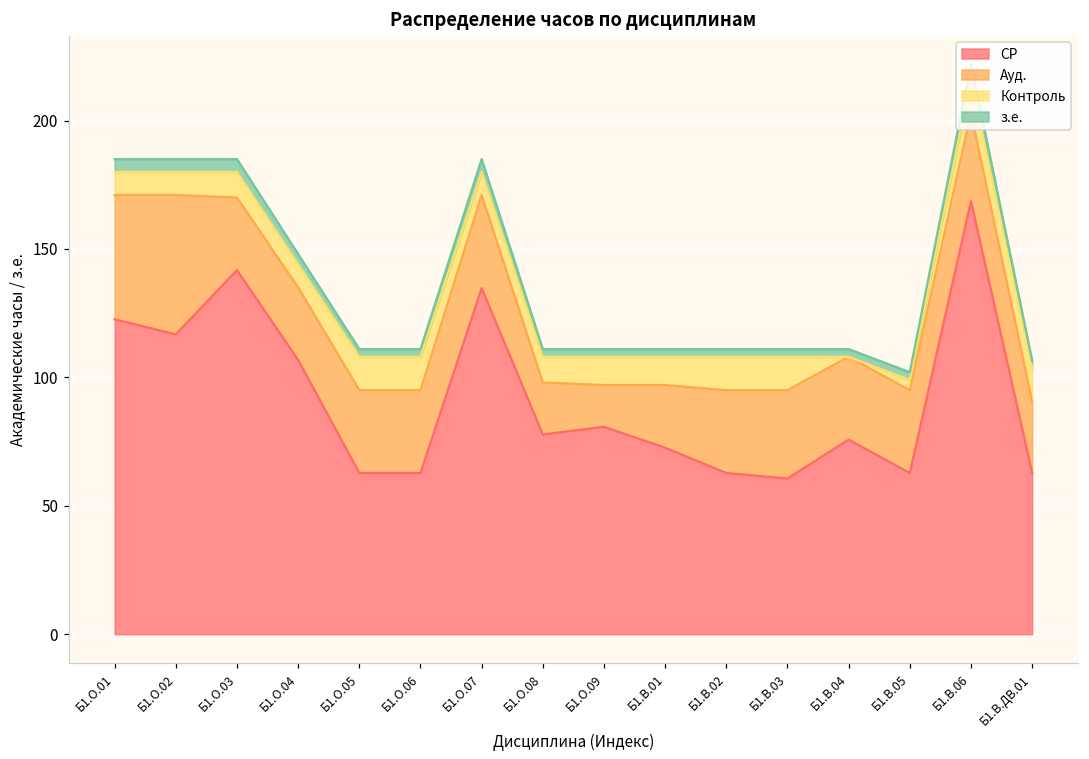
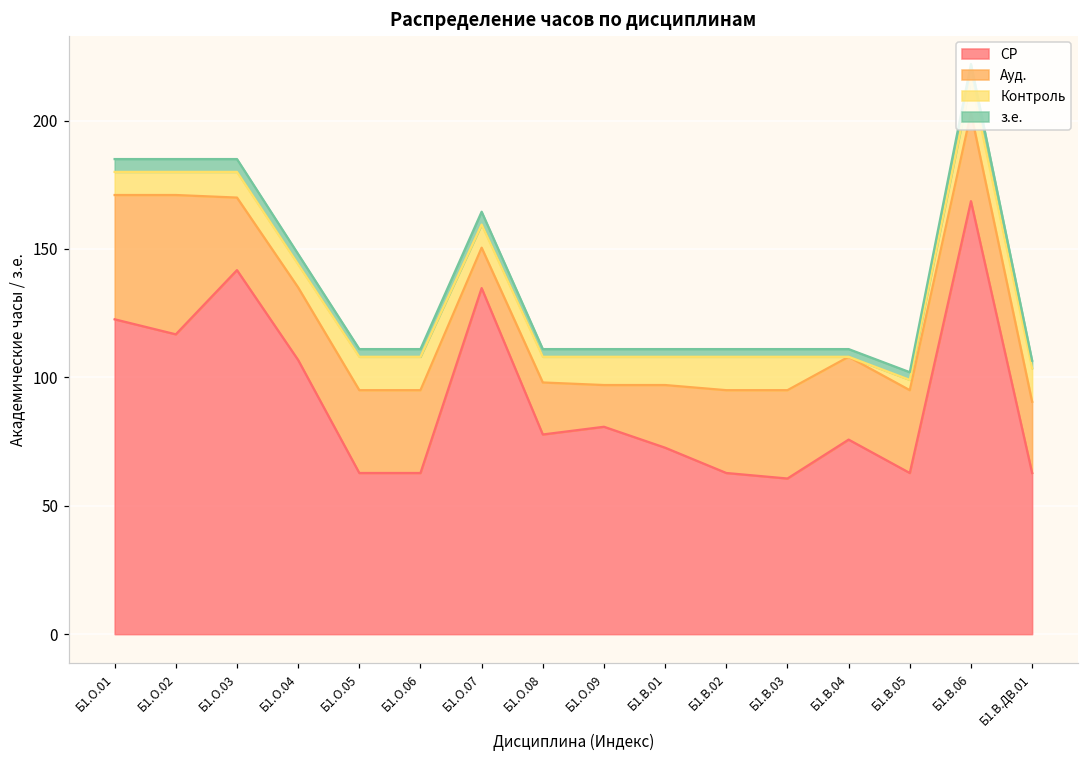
  {
    "СР": {
      "Б1.О.01": 123,
      "Б1.О.02": 117,
      "Б1.О.03": 142,
      "Б1.О.04": 107,
      "Б1.О.05": 63,
      "Б1.О.06": 63,
      "Б1.О.07": 135,
      "Б1.О.08": 78,
      "Б1.О.09": 81,
      "Б1.В.01": 73,
      "Б1.В.02": 63,
      "Б1.В.03": 61,
      "Б1.В.04": 76,
      "Б1.В.05": 63,
      "Б1.В.06": 169,
      "Б1.В.ДВ.01": 63
    },
    "Ауд.": {
      "Б1.О.01": 48,
      "Б1.О.02": 54,
      "Б1.О.03": 28,
      "Б1.О.04": 28,
      "Б1.О.05": 32,
      "Б1.О.06": 32,
-     "Б1.О.07": 36,
+     "Б1.О.07": 16,
      "Б1.О.08": 20,
      "Б1.О.09": 16,
      "Б1.В.01": 24,
      "Б1.В.02": 32,
      "Б1.В.03": 34,
      "Б1.В.05": 32,
      "Б1.В.ДВ.01": 28
    },
    "Контроль": {
      "Б1.О.01": 9,
      "Б1.О.02": 9,
      "Б1.О.03": 10,
      "Б1.О.04": 9,
      "Б1.О.05": 13,
      "Б1.О.06": 13,
      "Б1.О.07": 9,
      "Б1.О.08": 10,
      "Б1.О.09": 11,
      "Б1.В.01": 11,
      "Б1.В.02": 13,
      "Б1.В.03": 13,
      "Б1.В.05": 4,
      "Б1.В.ДВ.01": 13
    },
    "з.е.": {
      "Б1.О.01": 5,
      "Б1.О.02": 5,
      "Б1.О.03": 5,
      "Б1.О.04": 4,
      "Б1.О.05": 3,
      "Б1.О.06": 3,
      "Б1.О.07": 5,
      "Б1.О.08": 3,
      "Б1.О.09": 3,
      "Б1.В.01": 3,
      "Б1.В.02": 3,
      "Б1.В.03": 3,
      "Б1.В.04": 3,
      "Б1.В.05": 3,
      "Б1.В.ДВ.01": 3
    }
  }
